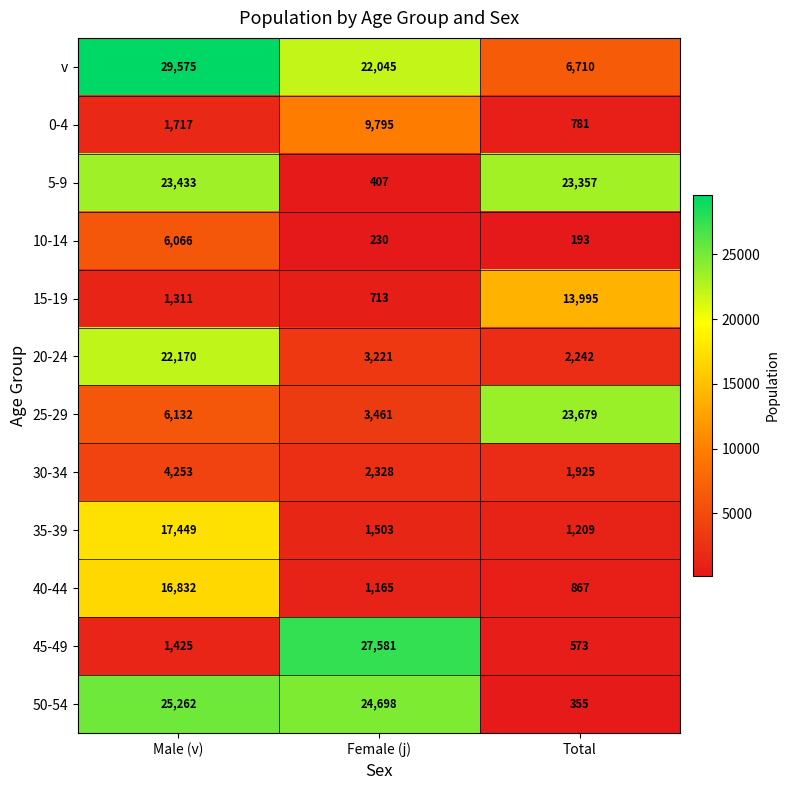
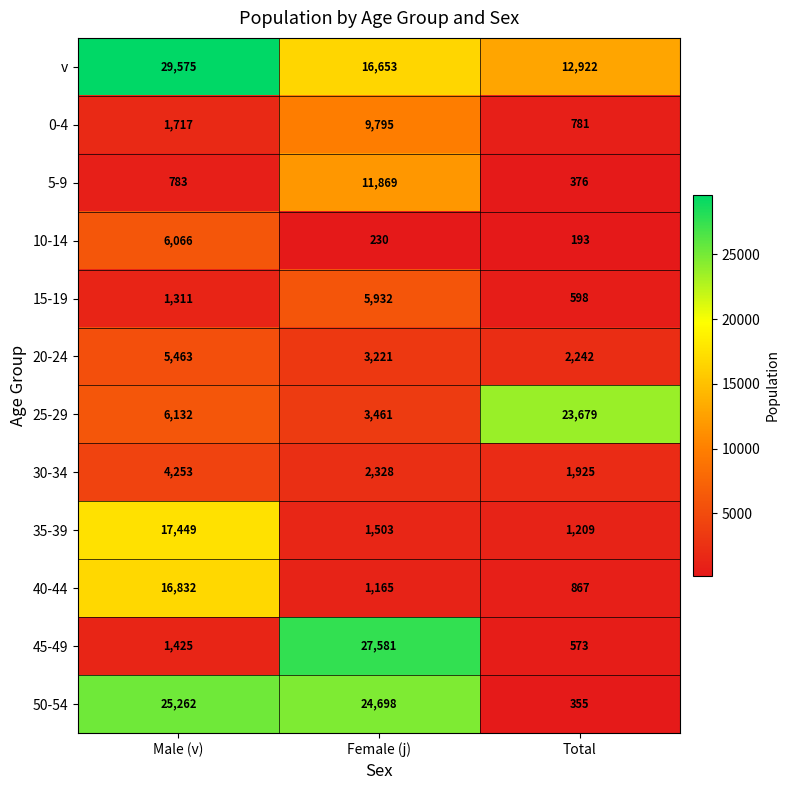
  {
    "v": {
      "Male (v)": "29,575",
-     "Female (j)": "22,045",
-     "Total": "6,710"
+     "Female (j)": "16,653",
+     "Total": "12,922"
    },
    "0-4": {
      "Male (v)": "1,717",
      "Female (j)": "9,795",
      "Total": "781"
    },
    "5-9": {
-     "Male (v)": "23,433",
-     "Female (j)": "407",
-     "Total": "23,357"
+     "Male (v)": "783",
+     "Female (j)": "11,869",
+     "Total": "376"
    },
    "10-14": {
      "Male (v)": "6,066",
      "Female (j)": "230",
      "Total": "193"
    },
    "15-19": {
      "Male (v)": "1,311",
-     "Female (j)": "713",
-     "Total": "13,995"
+     "Female (j)": "5,932",
+     "Total": "598"
    },
    "20-24": {
-     "Male (v)": "22,170",
+     "Male (v)": "5,463",
      "Female (j)": "3,221",
      "Total": "2,242"
    },
    "25-29": {
      "Male (v)": "6,132",
      "Female (j)": "3,461",
      "Total": "23,679"
    },
    "30-34": {
      "Male (v)": "4,253",
      "Female (j)": "2,328",
      "Total": "1,925"
    },
    "35-39": {
      "Male (v)": "17,449",
      "Female (j)": "1,503",
      "Total": "1,209"
    },
    "40-44": {
      "Male (v)": "16,832",
      "Female (j)": "1,165",
      "Total": "867"
    },
    "45-49": {
      "Male (v)": "1,425",
      "Female (j)": "27,581",
      "Total": "573"
    },
    "50-54": {
      "Male (v)": "25,262",
      "Female (j)": "24,698",
      "Total": "355"
    }
  }
